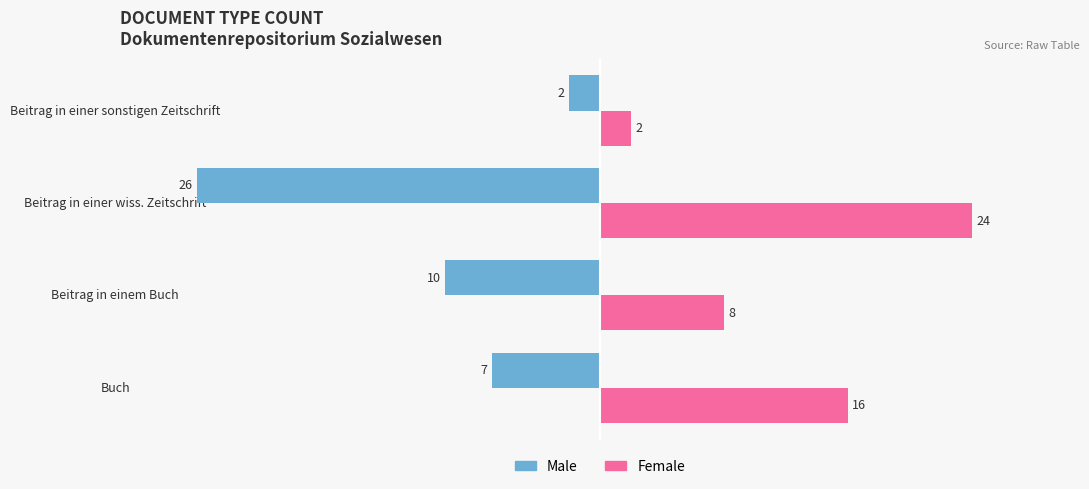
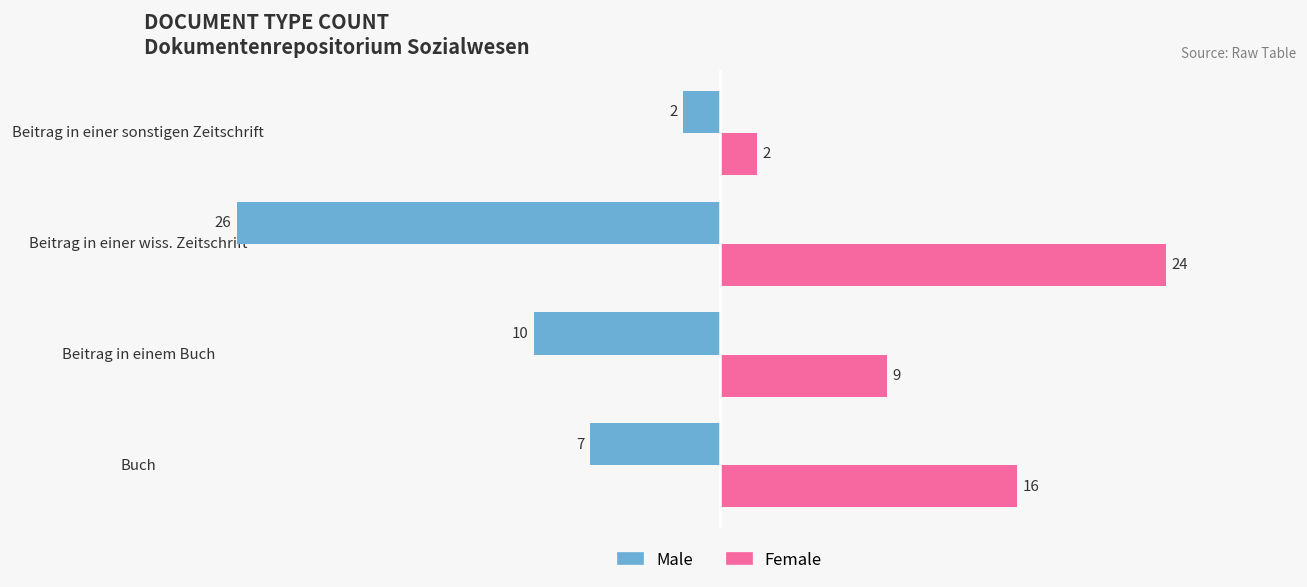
  {
    "Female": {
      "Beitrag in einer sonstigen Zeitschrift": 2,
      "Beitrag in einer wiss. Zeitschrift": 24,
-     "Beitrag in einem Buch": 8,
+     "Beitrag in einem Buch": 9,
      "Buch": 16
    }
  }
